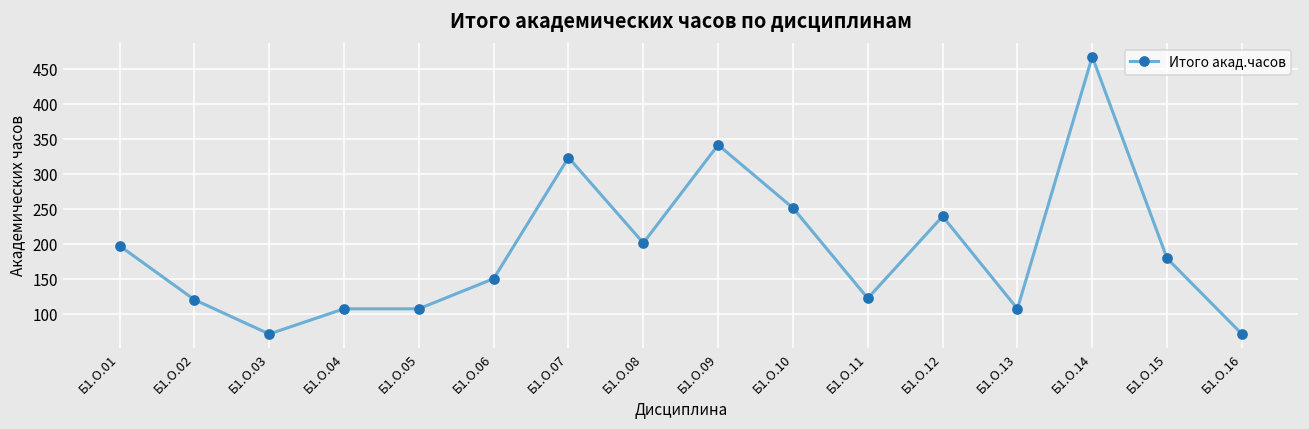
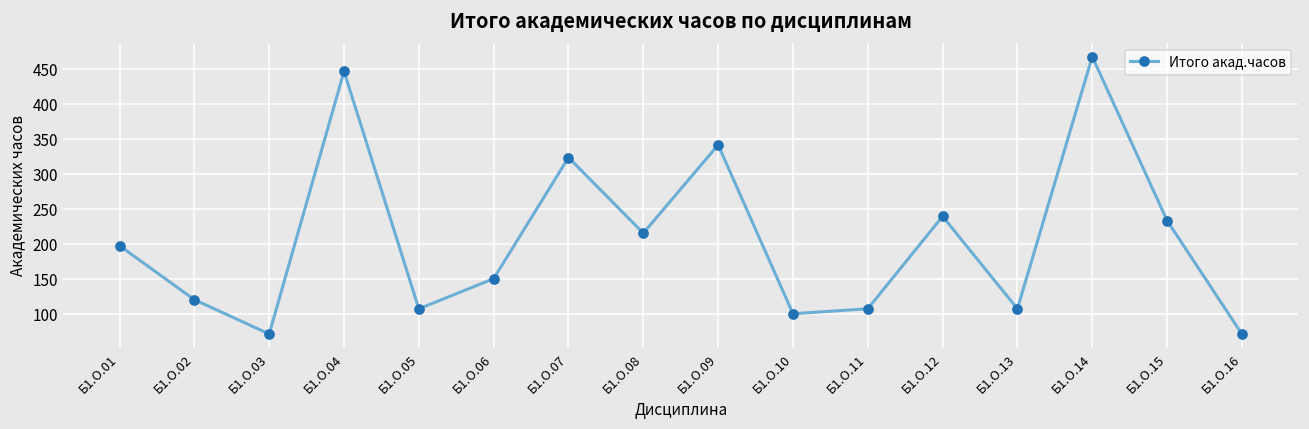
  {
    "Б1.О.01": 200,
    "Б1.О.02": 120,
    "Б1.О.03": 70,
-   "Б1.О.04": 110,
+   "Б1.О.04": 450,
    "Б1.О.05": 110,
    "Б1.О.06": 150,
    "Б1.О.07": 320,
-   "Б1.О.08": 200,
+   "Б1.О.08": 220,
    "Б1.О.09": 340,
-   "Б1.О.10": 250,
-   "Б1.О.11": 120,
+   "Б1.О.10": 100,
+   "Б1.О.11": 110,
    "Б1.О.12": 240,
    "Б1.О.13": 110,
    "Б1.О.14": 470,
-   "Б1.О.15": 180,
+   "Б1.О.15": 230,
    "Б1.О.16": 70
  }
